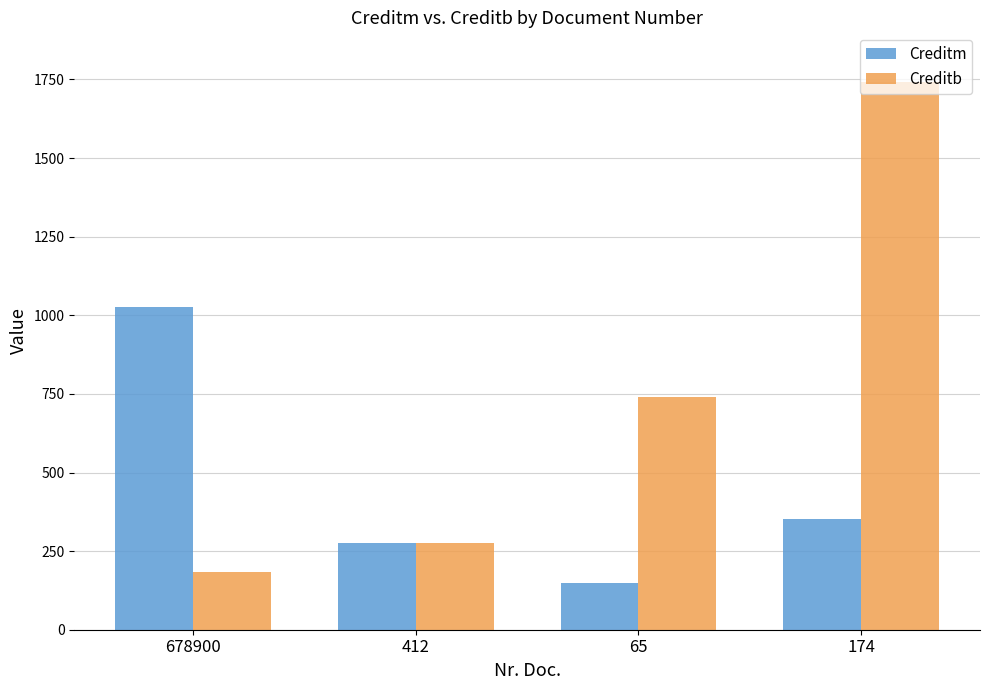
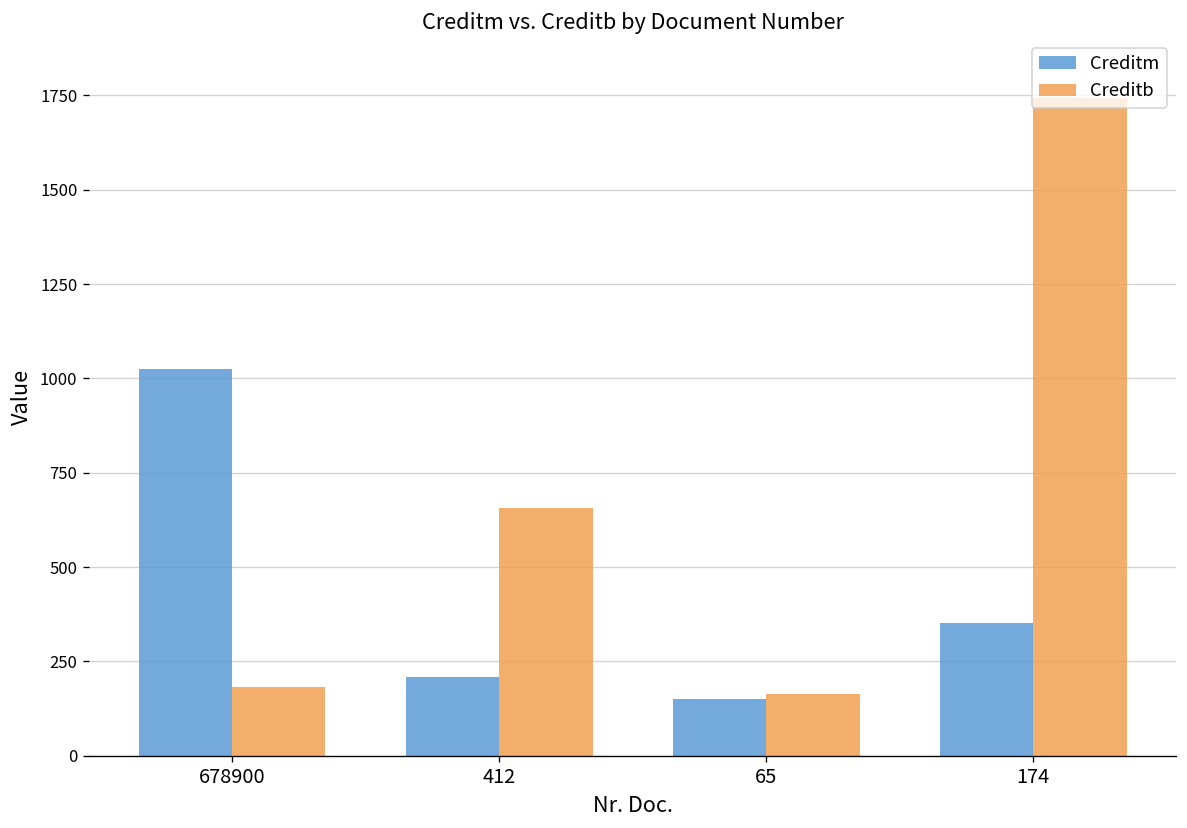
  {
    "Creditm": {
      "678900": 1030,
-     "412": 280,
+     "412": 210,
      "65": 150,
      "174": 350
    },
    "Creditb": {
      "678900": 180,
-     "412": 280,
-     "65": 740
+     "412": 660,
+     "65": 160
    }
  }
